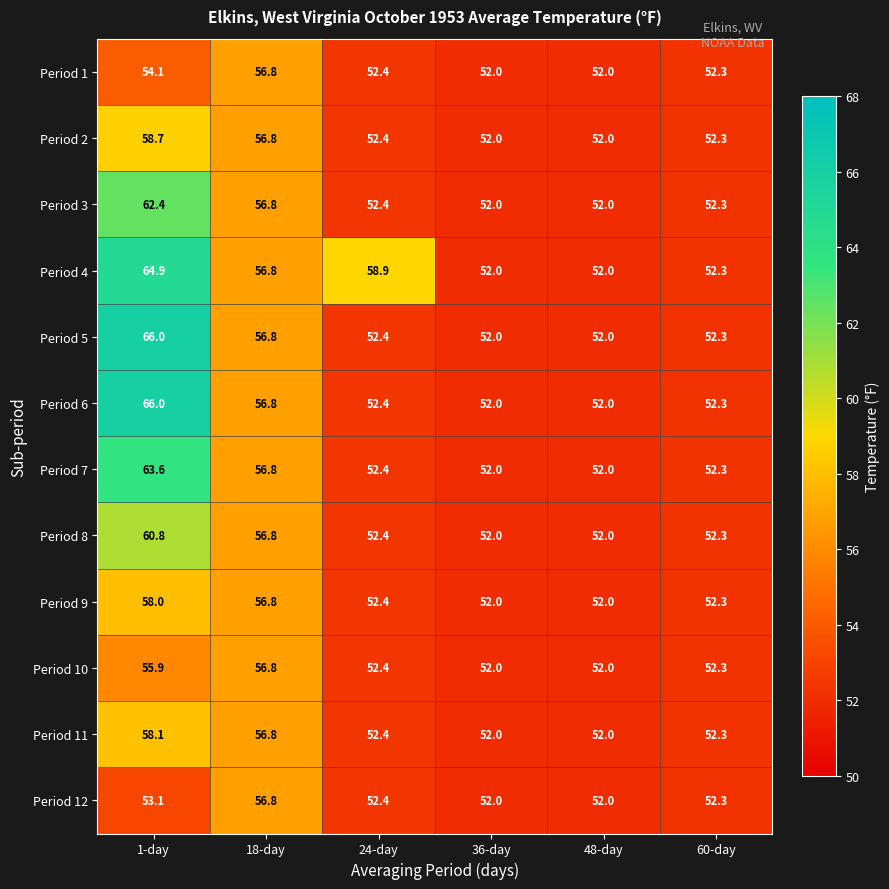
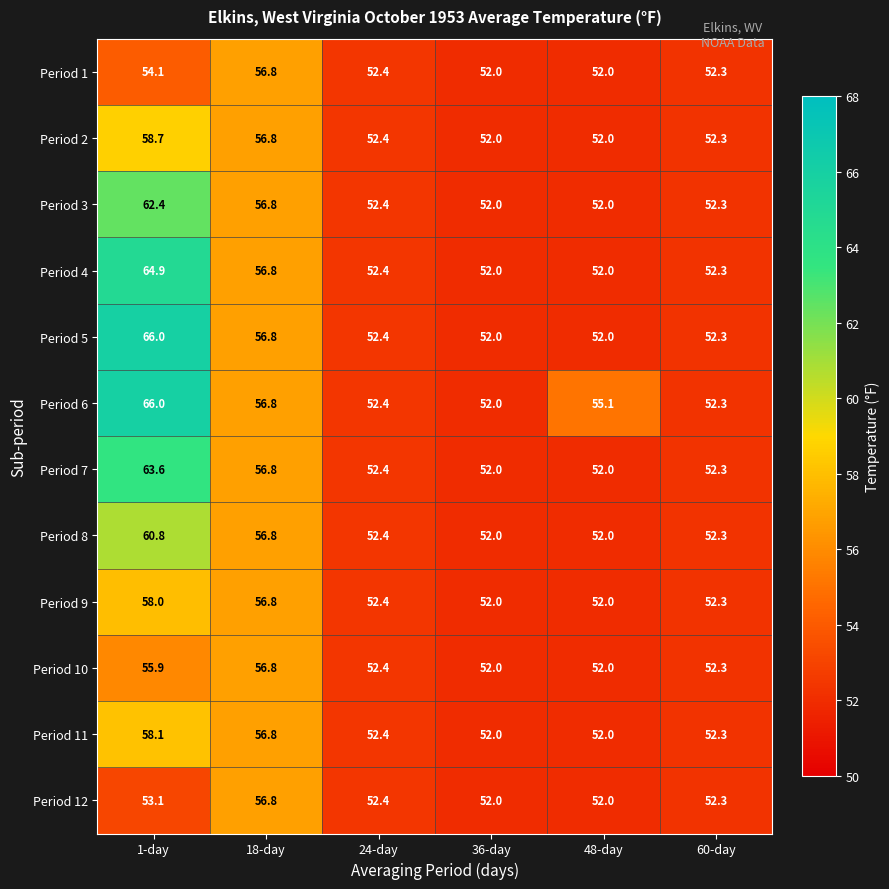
  {
    "Period 1": {
      "1-day": 54.1,
      "18-day": 56.8,
      "24-day": 52.4,
      "36-day": 52.0,
      "48-day": 52.0,
      "60-day": 52.3
    },
    "Period 2": {
      "1-day": 58.7,
      "18-day": 56.8,
      "24-day": 52.4,
      "36-day": 52.0,
      "48-day": 52.0,
      "60-day": 52.3
    },
    "Period 3": {
      "1-day": 62.4,
      "18-day": 56.8,
      "24-day": 52.4,
      "36-day": 52.0,
      "48-day": 52.0,
      "60-day": 52.3
    },
    "Period 4": {
      "1-day": 64.9,
      "18-day": 56.8,
-     "24-day": 58.9,
+     "24-day": 52.4,
      "36-day": 52.0,
      "48-day": 52.0,
      "60-day": 52.3
    },
    "Period 5": {
      "1-day": 66.0,
      "18-day": 56.8,
      "24-day": 52.4,
      "36-day": 52.0,
      "48-day": 52.0,
      "60-day": 52.3
    },
    "Period 6": {
      "1-day": 66.0,
      "18-day": 56.8,
      "24-day": 52.4,
      "36-day": 52.0,
-     "48-day": 52.0,
+     "48-day": 55.1,
      "60-day": 52.3
    },
    "Period 7": {
      "1-day": 63.6,
      "18-day": 56.8,
      "24-day": 52.4,
      "36-day": 52.0,
      "48-day": 52.0,
      "60-day": 52.3
    },
    "Period 8": {
      "1-day": 60.8,
      "18-day": 56.8,
      "24-day": 52.4,
      "36-day": 52.0,
      "48-day": 52.0,
      "60-day": 52.3
    },
    "Period 9": {
      "1-day": 58.0,
      "18-day": 56.8,
      "24-day": 52.4,
      "36-day": 52.0,
      "48-day": 52.0,
      "60-day": 52.3
    },
    "Period 10": {
      "1-day": 55.9,
      "18-day": 56.8,
      "24-day": 52.4,
      "36-day": 52.0,
      "48-day": 52.0,
      "60-day": 52.3
    },
    "Period 11": {
      "1-day": 58.1,
      "18-day": 56.8,
      "24-day": 52.4,
      "36-day": 52.0,
      "48-day": 52.0,
      "60-day": 52.3
    },
    "Period 12": {
      "1-day": 53.1,
      "18-day": 56.8,
      "24-day": 52.4,
      "36-day": 52.0,
      "48-day": 52.0,
      "60-day": 52.3
    }
  }
